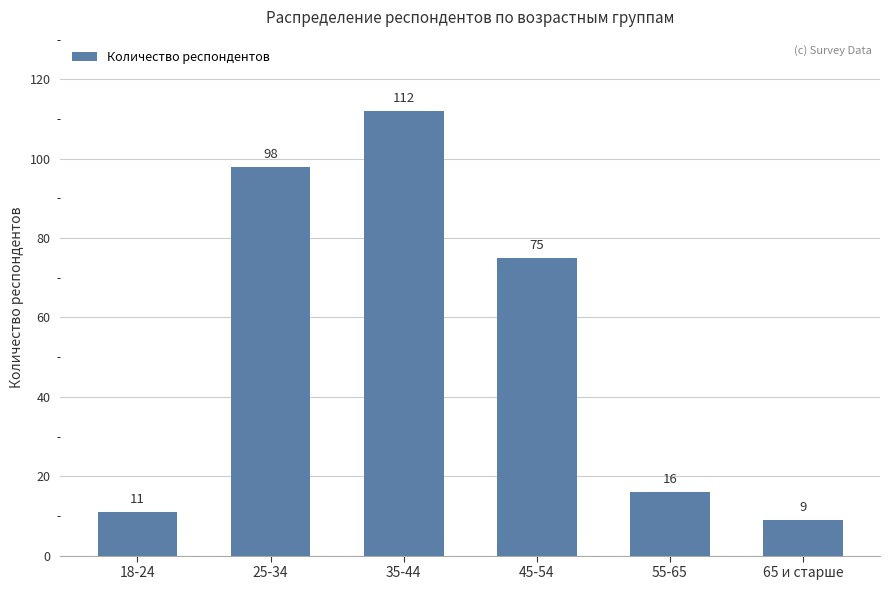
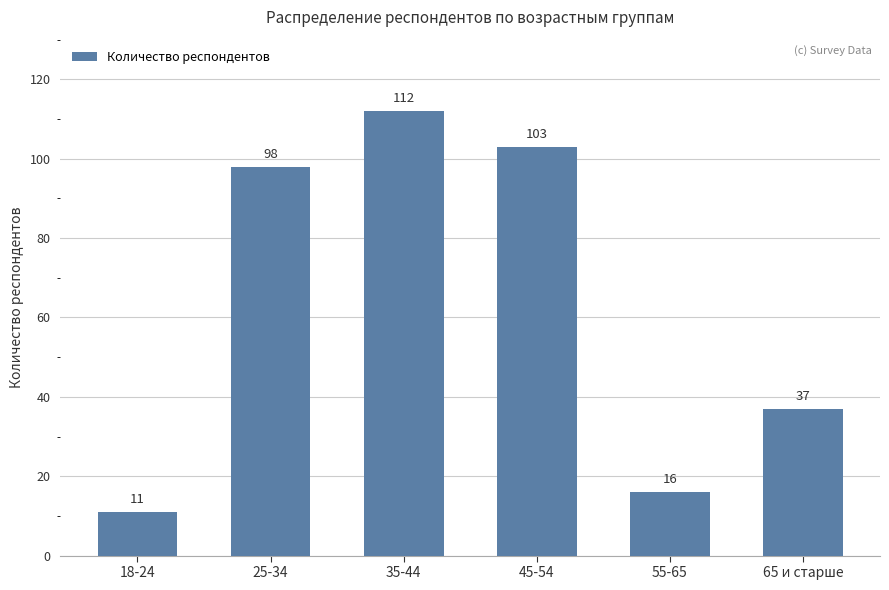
  {
    "18-24": 11,
    "25-34": 98,
    "35-44": 112,
-   "45-54": 75,
+   "45-54": 103,
    "55-65": 16,
-   "65 и старше": 9
+   "65 и старше": 37
  }
